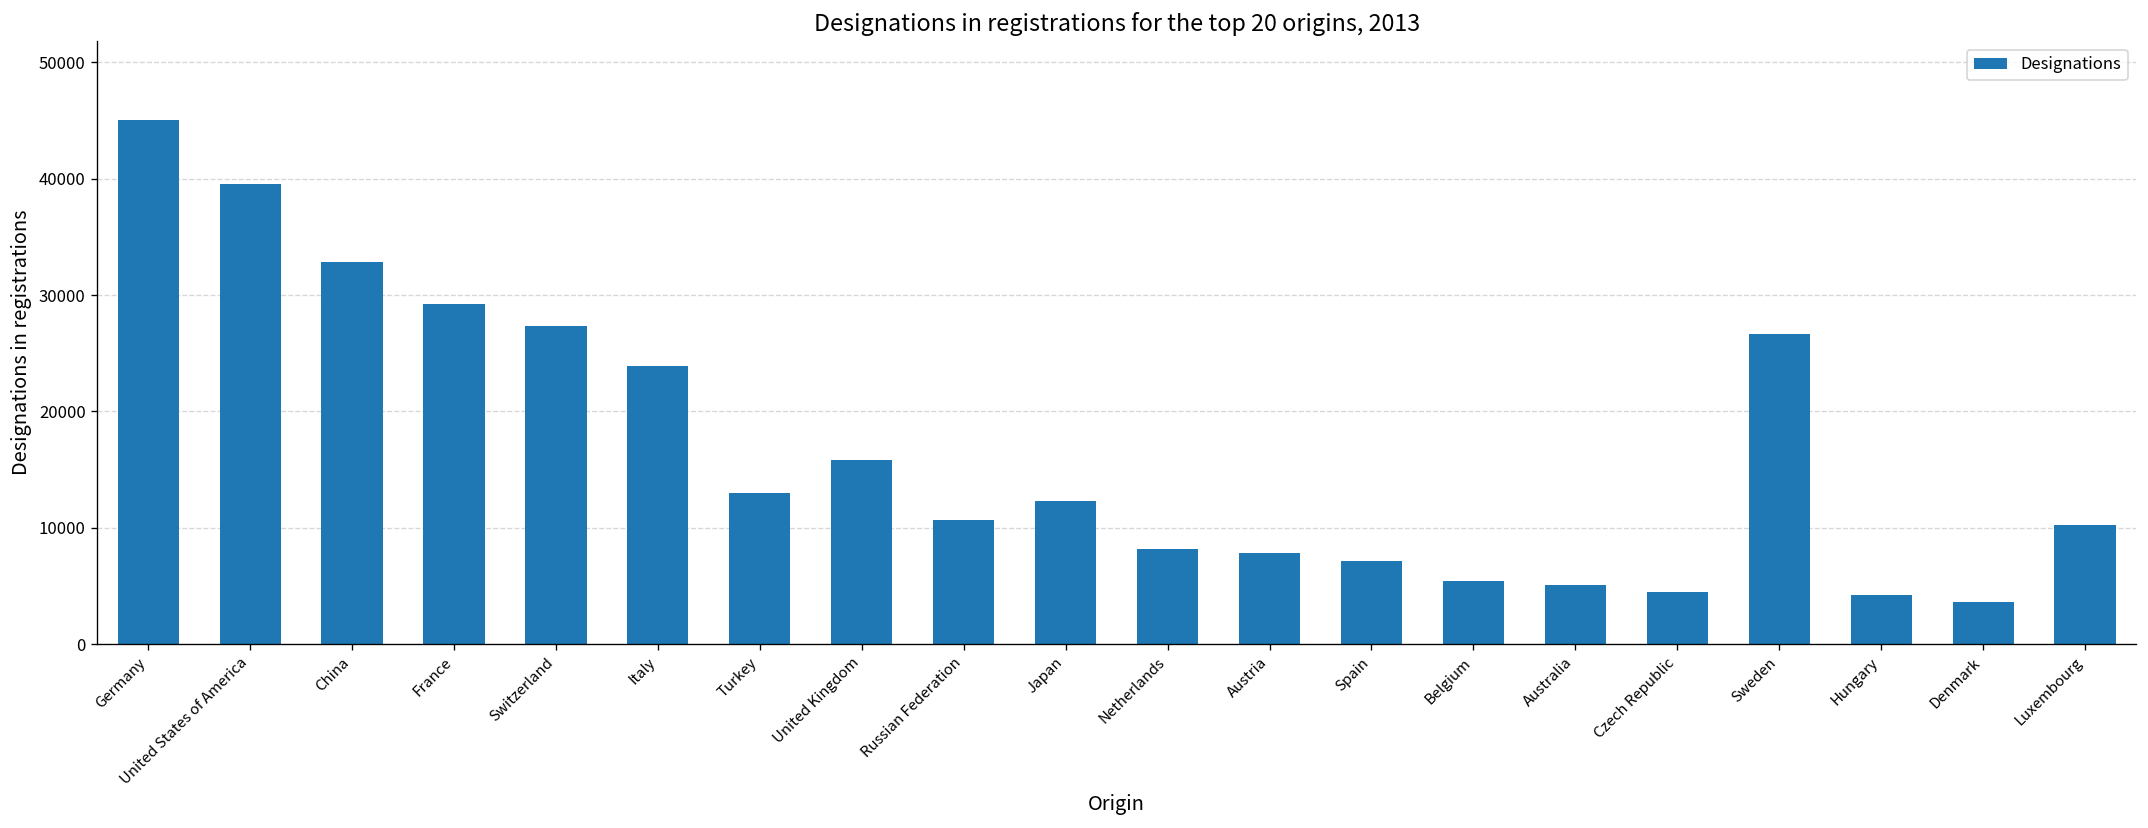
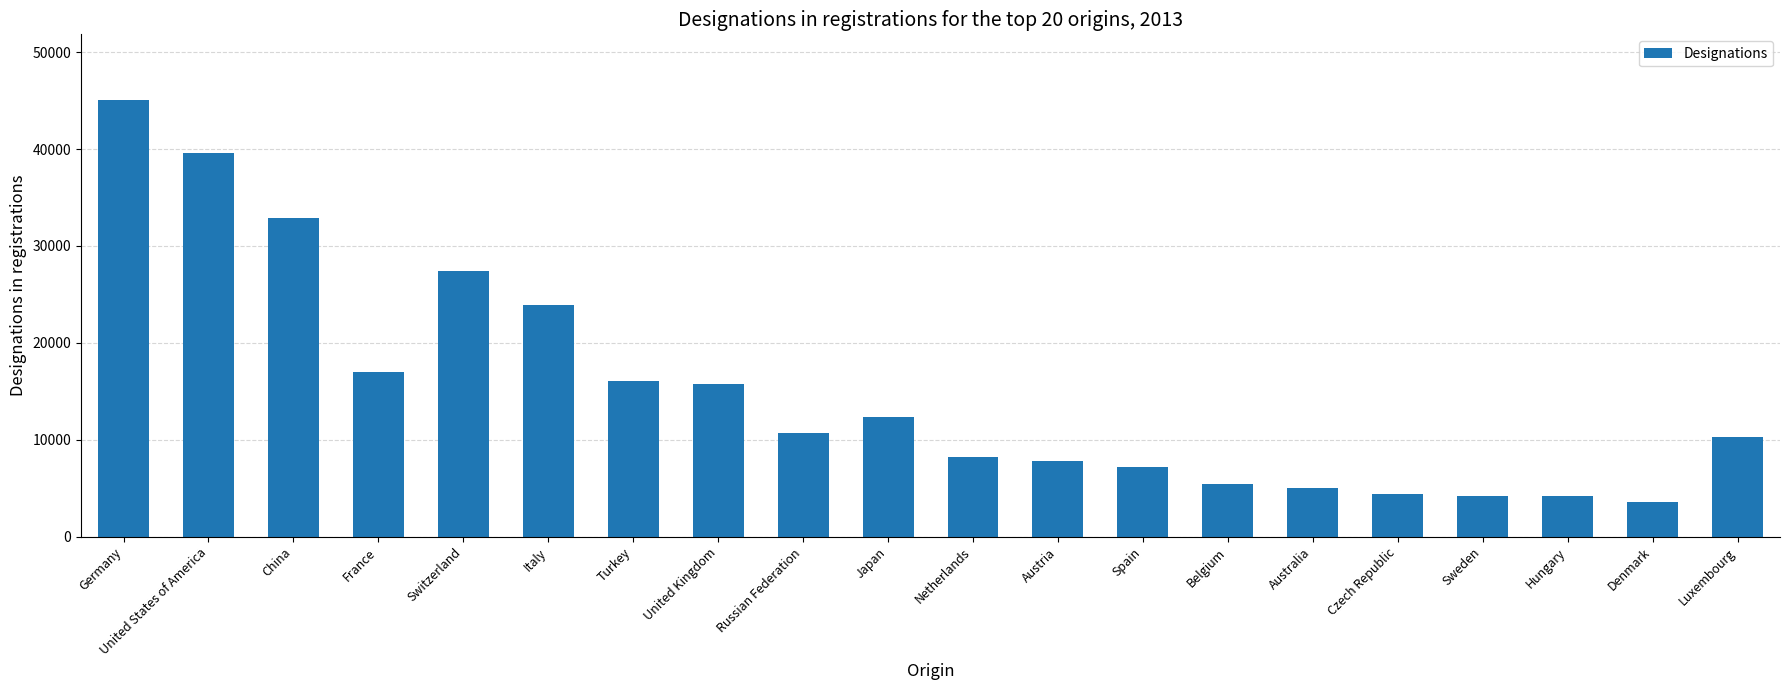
  {
    "Germany": 45000,
    "United States of America": 40000,
    "China": 33000,
-   "France": 29000,
+   "France": 17000,
    "Switzerland": 27000,
    "Italy": 24000,
-   "Turkey": 13000,
+   "Turkey": 16000,
    "United Kingdom": 16000,
    "Russian Federation": 11000,
    "Japan": 12000,
    "Netherlands": 8000,
    "Austria": 8000,
    "Spain": 7000,
    "Belgium": 5000,
    "Australia": 5000,
    "Czech Republic": 4000,
-   "Sweden": 27000,
+   "Sweden": 4000,
    "Hungary": 4000,
    "Denmark": 4000,
    "Luxembourg": 10000
  }
